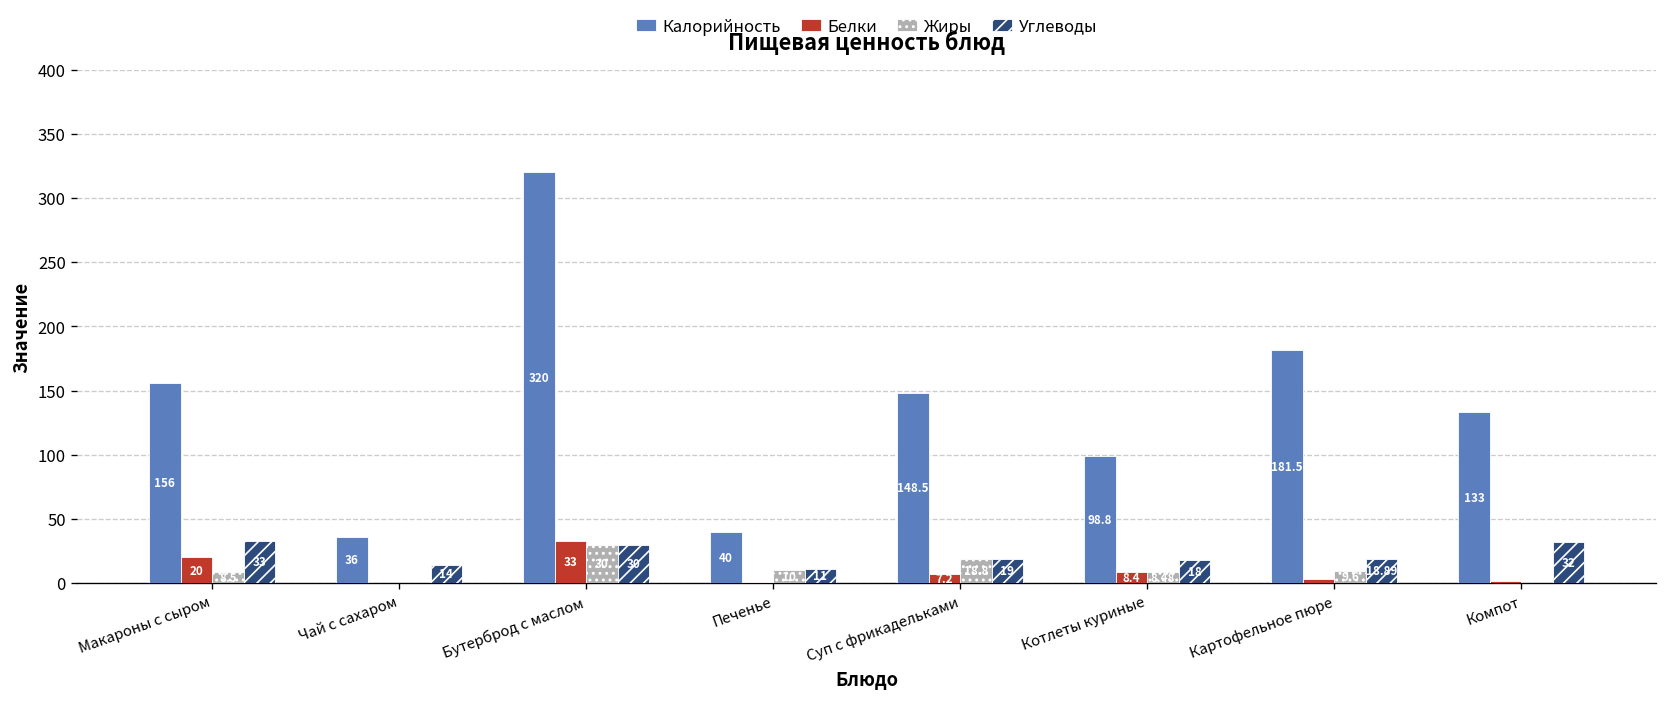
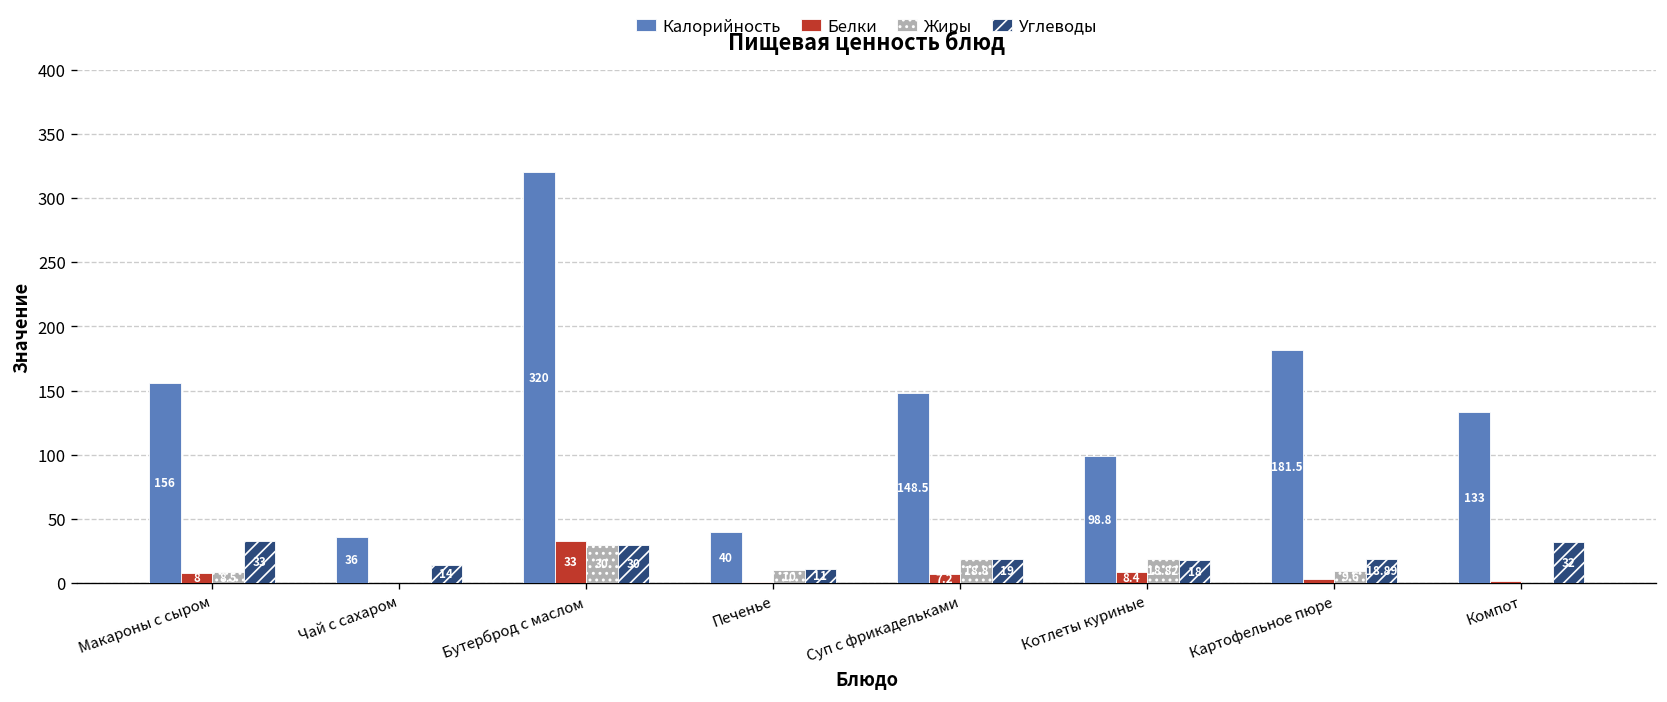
  {
    "Калорийность": {
      "Макароны с сыром": 156,
      "Чай с сахаром": 36,
      "Бутерброд с маслом": 320,
      "Печенье": 40,
      "Суп с фрикадельками": 148.5,
      "Котлеты куриные": 98.8,
      "Картофельное пюре": 181.5,
      "Компот": 133
    },
    "Белки": {
-     "Макароны с сыром": 20,
+     "Макароны с сыром": 8,
      "Бутерброд с маслом": 33,
      "Суп с фрикадельками": 7.2,
      "Котлеты куриные": 8.4
    },
    "Жиры": {
-     "Котлеты куриные": 8,
+     "Котлеты куриные": 19,
      "Картофельное пюре": 10,
      "Компот": 0
    },
    "Углеводы": {
      "Макароны с сыром": 33,
      "Чай с сахаром": 14,
      "Бутерброд с маслом": 30,
      "Печенье": 11,
      "Суп с фрикадельками": 19,
      "Котлеты куриные": 18,
      "Картофельное пюре": 18.89,
      "Компот": 32
    }
  }
